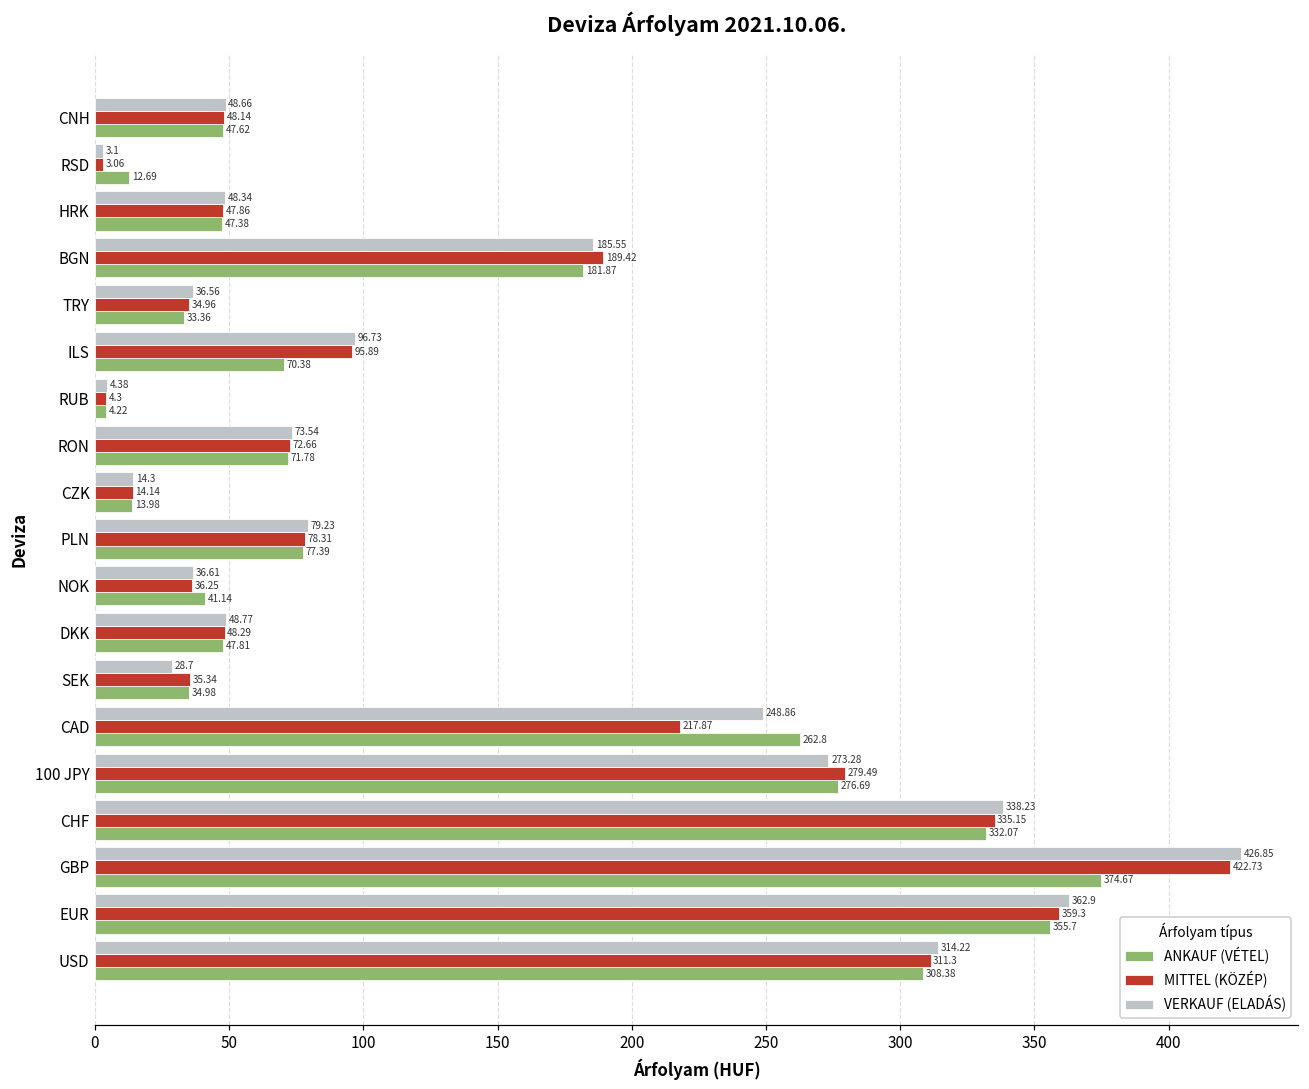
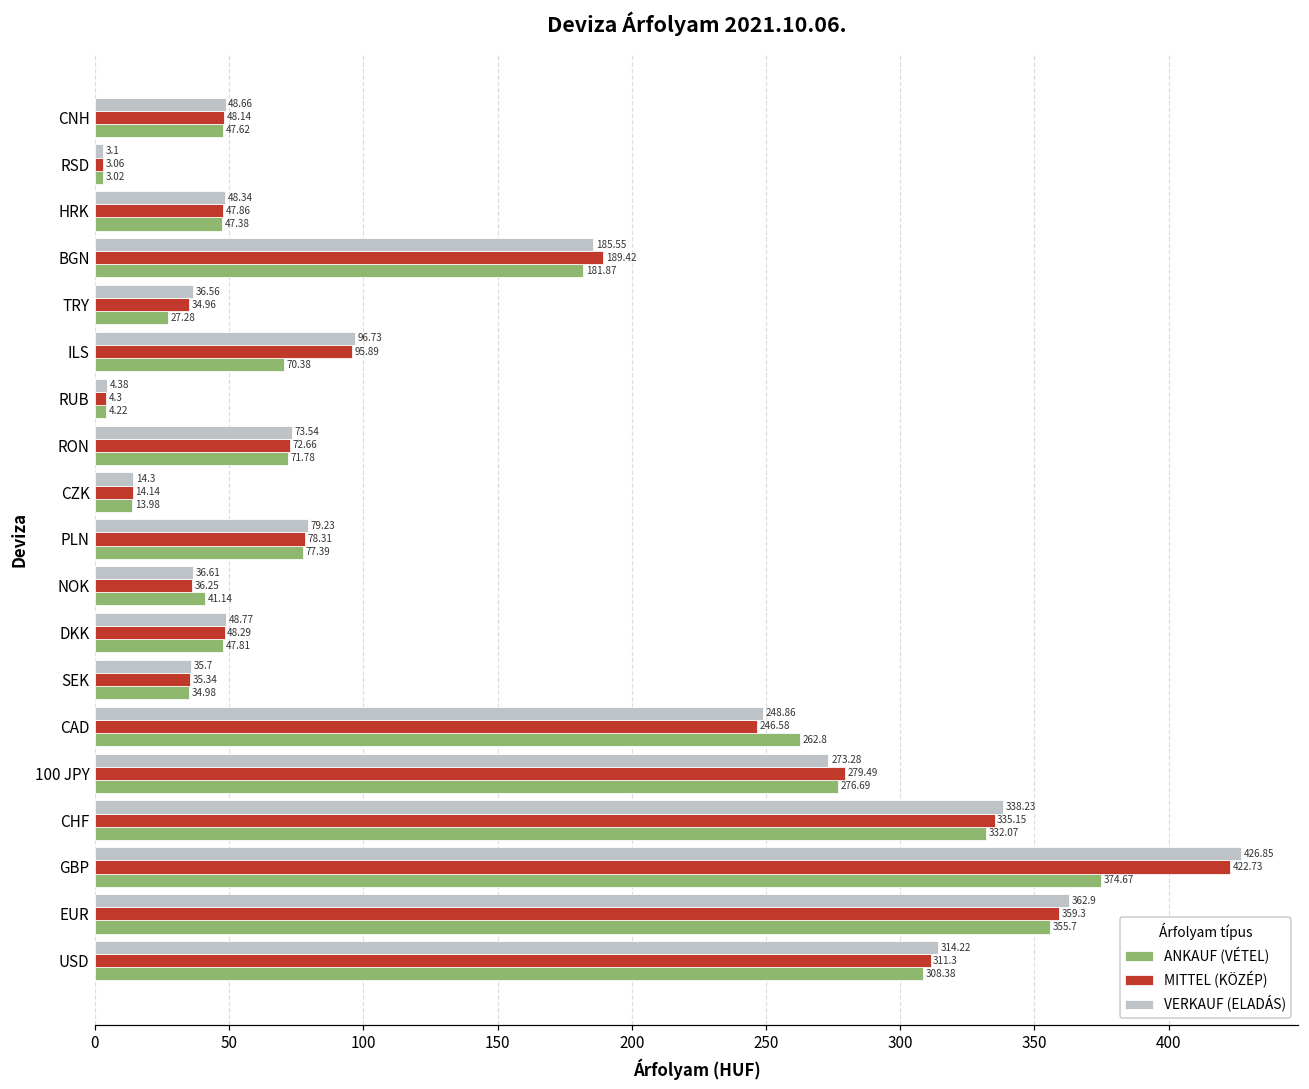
  {
    "ANKAUF (VÉTEL)": {
      "CNH": 47.62,
-     "RSD": 12.69,
+     "RSD": 3.02,
      "HRK": 47.38,
      "BGN": 181.87,
-     "TRY": 33.36,
+     "TRY": 27.28,
      "ILS": 70.38,
      "RUB": 4.22,
      "RON": 71.78,
      "CZK": 13.98,
      "PLN": 77.39,
      "NOK": 41.14,
      "DKK": 47.81,
      "SEK": 34.98,
      "CAD": 262.8,
      "100 JPY": 276.69,
      "CHF": 332.07,
      "GBP": 374.67,
      "EUR": 355.7,
      "USD": 308.38
    },
    "MITTEL (KÖZÉP)": {
      "CNH": 48.14,
      "RSD": 3.06,
      "HRK": 47.86,
      "BGN": 189.42,
      "TRY": 34.96,
      "ILS": 95.89,
      "RUB": 4.3,
      "RON": 72.66,
      "CZK": 14.14,
      "PLN": 78.31,
      "NOK": 36.25,
      "DKK": 48.29,
      "SEK": 35.34,
-     "CAD": 217.87,
+     "CAD": 246.58,
      "100 JPY": 279.49,
      "CHF": 335.15,
      "GBP": 422.73,
      "EUR": 359.3,
      "USD": 311.3
    },
    "VERKAUF (ELADÁS)": {
      "CNH": 48.66,
      "RSD": 3.1,
      "HRK": 48.34,
      "BGN": 185.55,
      "TRY": 36.56,
      "ILS": 96.73,
      "RUB": 4.38,
      "RON": 73.54,
      "CZK": 14.3,
      "PLN": 79.23,
      "NOK": 36.61,
      "DKK": 48.77,
-     "SEK": 28.7,
+     "SEK": 35.7,
      "CAD": 248.86,
      "100 JPY": 273.28,
      "CHF": 338.23,
      "GBP": 426.85,
      "EUR": 362.9,
      "USD": 314.22
    }
  }
